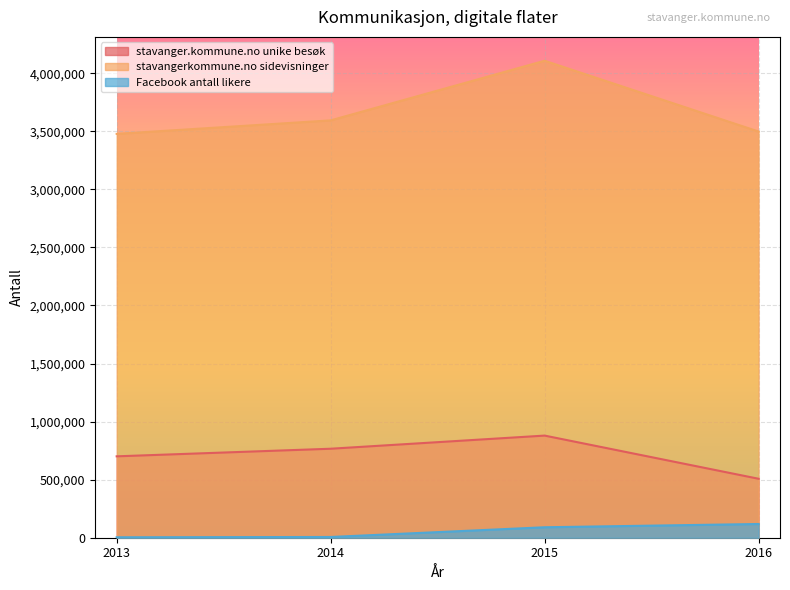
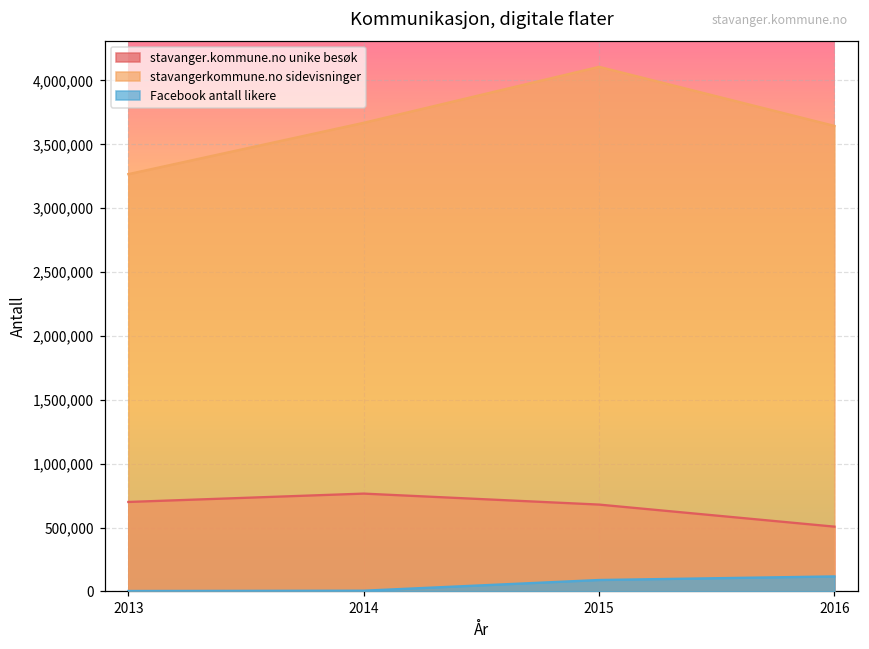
  {
    "stavanger.kommune.no unike besøk": {
      "2013": "700,000",
      "2014": "770,000",
-     "2015": "880,000",
+     "2015": "680,000",
      "2016": "510,000"
    },
    "stavangerkommune.no sidevisninger": {
-     "2013": "3,480,000",
-     "2014": "3,590,000",
+     "2013": "3,270,000",
+     "2014": "3,670,000",
      "2015": "4,110,000",
-     "2016": "3,500,000"
+     "2016": "3,640,000"
    },
    "Facebook antall likere": {
      "2013": "0",
      "2014": "10,000",
      "2015": "90,000",
      "2016": "120,000"
    }
  }
